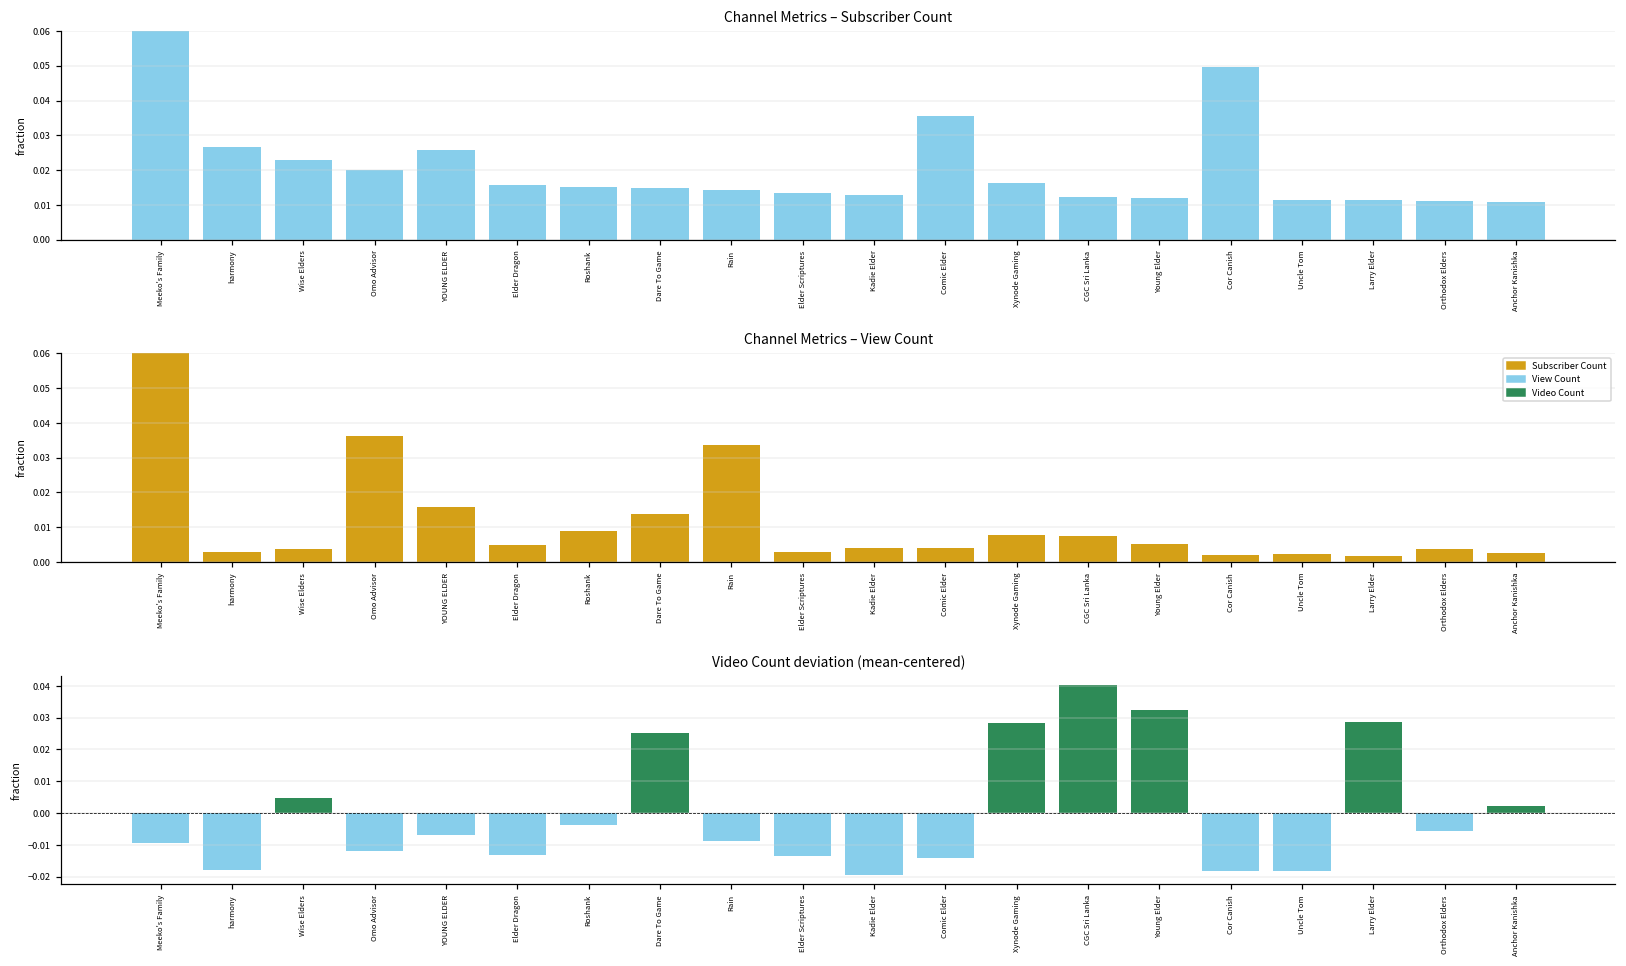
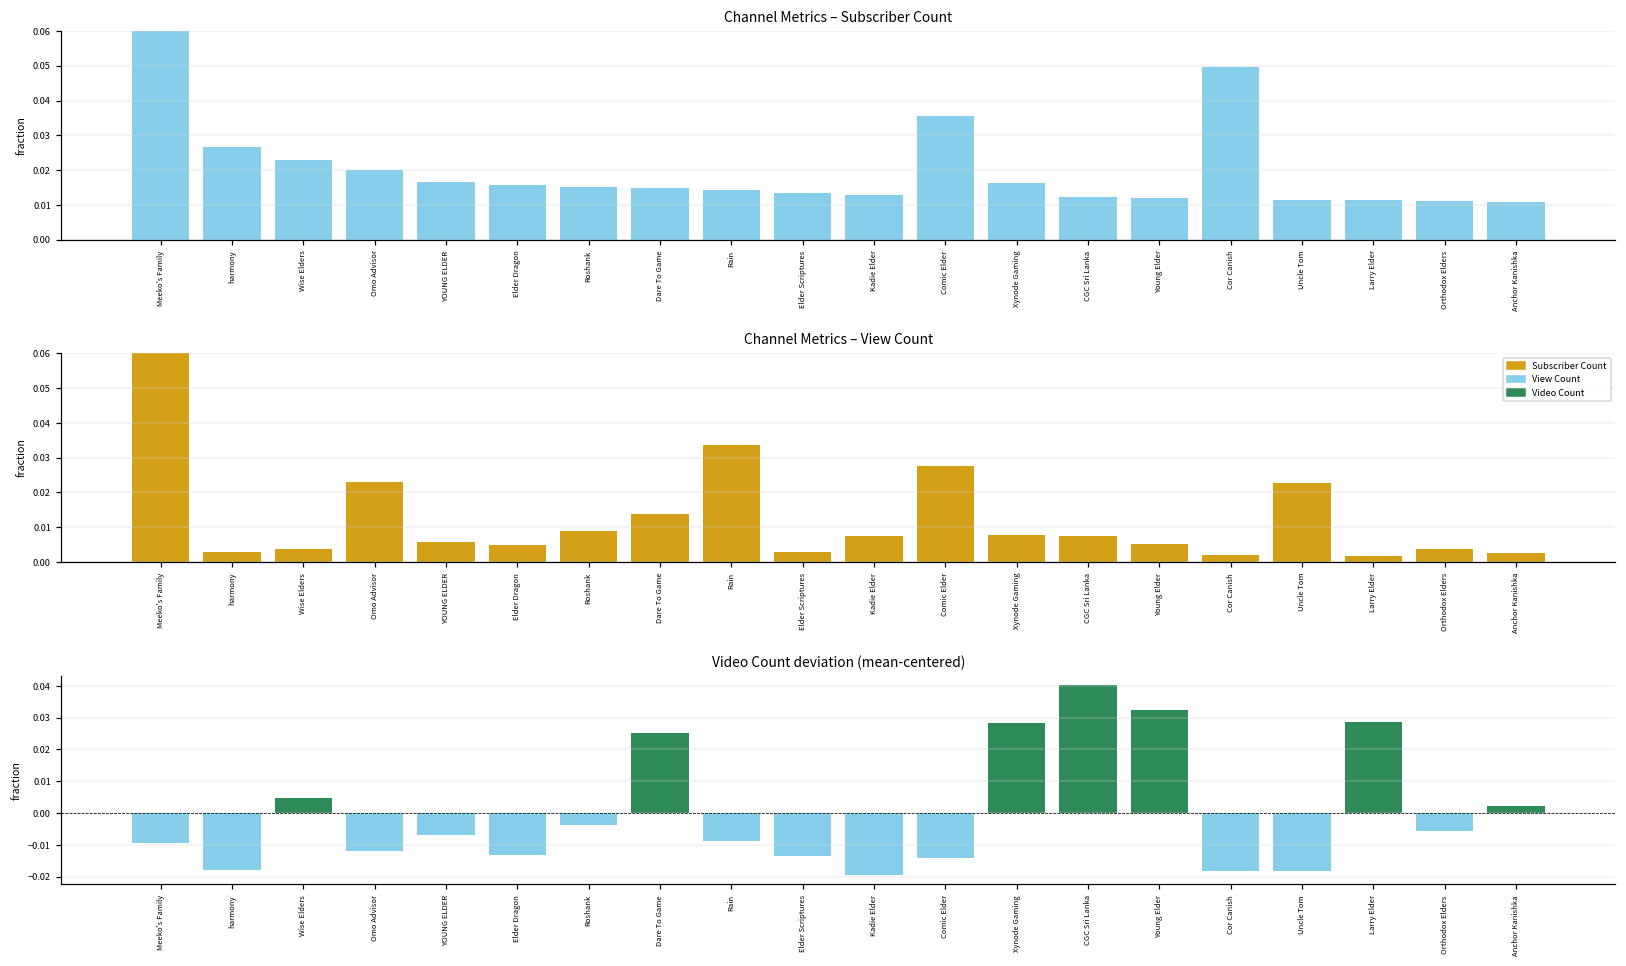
  {
    "Channel Metrics – Subscriber Count": {
      "Meeko's Family": 0.060,
      "harmony": 0.027,
      "Wise Elders": 0.023,
      "Omo Advisor": 0.020,
-     "YOUNG ELDER": 0.026,
+     "YOUNG ELDER": 0.017,
      "Elder Dragon": 0.016,
      "Roshank": 0.015,
      "Dare To Game": 0.015,
      "Rain": 0.014,
      "Elder Scriptures": 0.013,
      "Kadie Elder": 0.013,
      "Comic Elder": 0.036,
      "Xynode Gaming": 0.016,
      "CGC Sri Lanka": 0.012,
      "Young Elder": 0.012,
      "Cor Canish": 0.050,
      "Uncle Tom": 0.011,
      "Larry Elder": 0.011,
      "Orthodox Elders": 0.011,
      "Anchor Kanishka": 0.011
    },
    "Channel Metrics – View Count": {
      "Meeko's Family": 0.060,
      "harmony": 0.003,
      "Wise Elders": 0.004,
-     "Omo Advisor": 0.036,
-     "YOUNG ELDER": 0.016,
+     "Omo Advisor": 0.023,
+     "YOUNG ELDER": 0.006,
      "Elder Dragon": 0.005,
      "Roshank": 0.009,
      "Dare To Game": 0.014,
      "Rain": 0.034,
      "Elder Scriptures": 0.003,
-     "Kadie Elder": 0.004,
-     "Comic Elder": 0.004,
+     "Kadie Elder": 0.007,
+     "Comic Elder": 0.027,
      "Xynode Gaming": 0.008,
      "CGC Sri Lanka": 0.008,
      "Young Elder": 0.005,
      "Cor Canish": 0.002,
-     "Uncle Tom": 0.002,
+     "Uncle Tom": 0.023,
      "Larry Elder": 0.002,
      "Orthodox Elders": 0.004,
      "Anchor Kanishka": 0.003
    },
    "Video Count deviation (mean-centered)": {
      "Meeko's Family": -0.009,
      "harmony": -0.018,
      "Wise Elders": 0.005,
      "Omo Advisor": -0.012,
      "YOUNG ELDER": -0.007,
      "Elder Dragon": -0.013,
      "Roshank": -0.004,
      "Dare To Game": 0.025,
      "Rain": -0.009,
      "Elder Scriptures": -0.014,
      "Kadie Elder": -0.019,
      "Comic Elder": -0.014,
      "Xynode Gaming": 0.028,
      "CGC Sri Lanka": 0.040,
      "Young Elder": 0.032,
      "Cor Canish": -0.018,
      "Uncle Tom": -0.018,
      "Larry Elder": 0.029,
      "Orthodox Elders": -0.006,
      "Anchor Kanishka": 0.002
    }
  }
